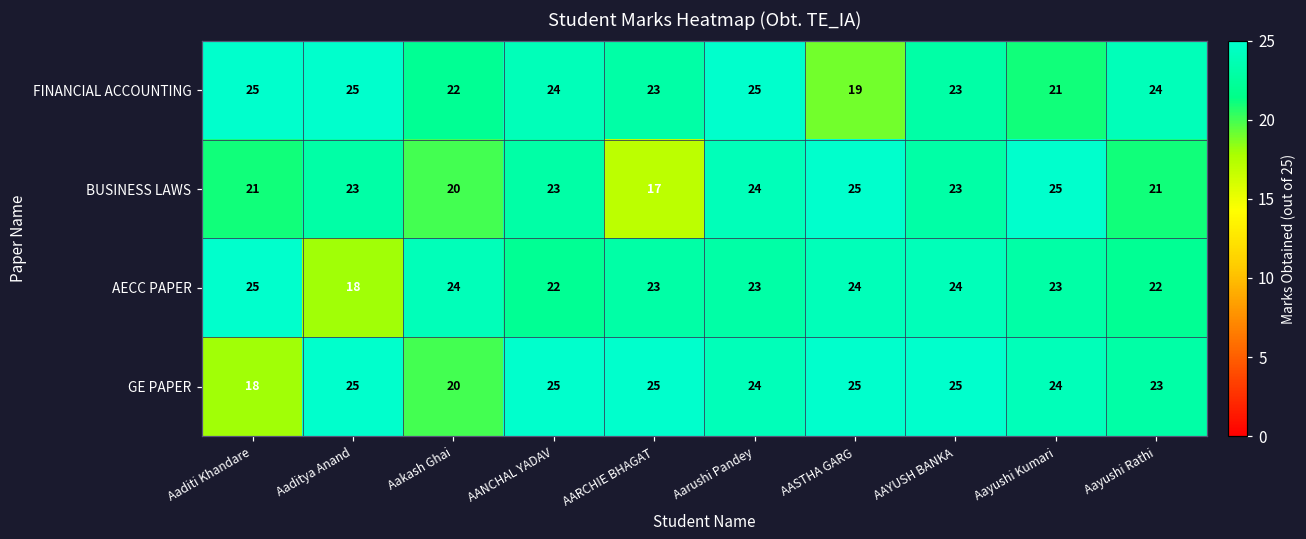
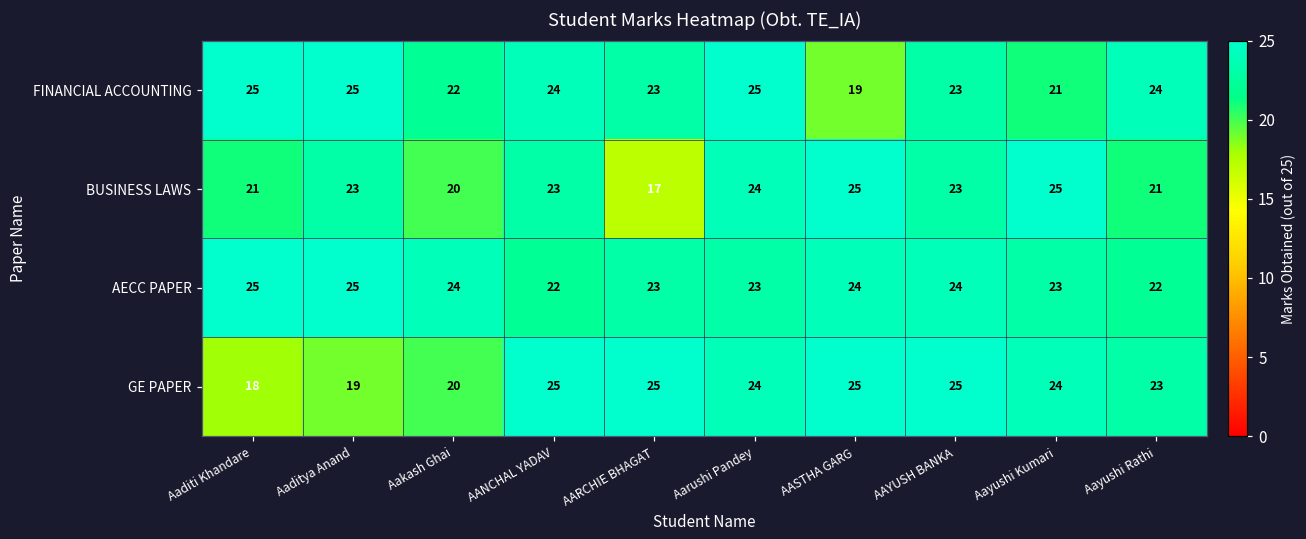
  {
    "FINANCIAL ACCOUNTING": {
      "Aaditi Khandare": 25,
      "Aaditya Anand": 25,
      "Aakash Ghai": 22,
      "AANCHAL YADAV": 24,
      "AARCHIE BHAGAT": 23,
      "Aarushi Pandey": 25,
      "AASTHA GARG": 19,
      "AAYUSH BANKA": 23,
      "Aayushi Kumari": 21,
      "Aayushi Rathi": 24
    },
    "BUSINESS LAWS": {
      "Aaditi Khandare": 21,
      "Aaditya Anand": 23,
      "Aakash Ghai": 20,
      "AANCHAL YADAV": 23,
      "AARCHIE BHAGAT": 17,
      "Aarushi Pandey": 24,
      "AASTHA GARG": 25,
      "AAYUSH BANKA": 23,
      "Aayushi Kumari": 25,
      "Aayushi Rathi": 21
    },
    "AECC PAPER": {
      "Aaditi Khandare": 25,
-     "Aaditya Anand": 18,
+     "Aaditya Anand": 25,
      "Aakash Ghai": 24,
      "AANCHAL YADAV": 22,
      "AARCHIE BHAGAT": 23,
      "Aarushi Pandey": 23,
      "AASTHA GARG": 24,
      "AAYUSH BANKA": 24,
      "Aayushi Kumari": 23,
      "Aayushi Rathi": 22
    },
    "GE PAPER": {
      "Aaditi Khandare": 18,
-     "Aaditya Anand": 25,
+     "Aaditya Anand": 19,
      "Aakash Ghai": 20,
      "AANCHAL YADAV": 25,
      "AARCHIE BHAGAT": 25,
      "Aarushi Pandey": 24,
      "AASTHA GARG": 25,
      "AAYUSH BANKA": 25,
      "Aayushi Kumari": 24,
      "Aayushi Rathi": 23
    }
  }
